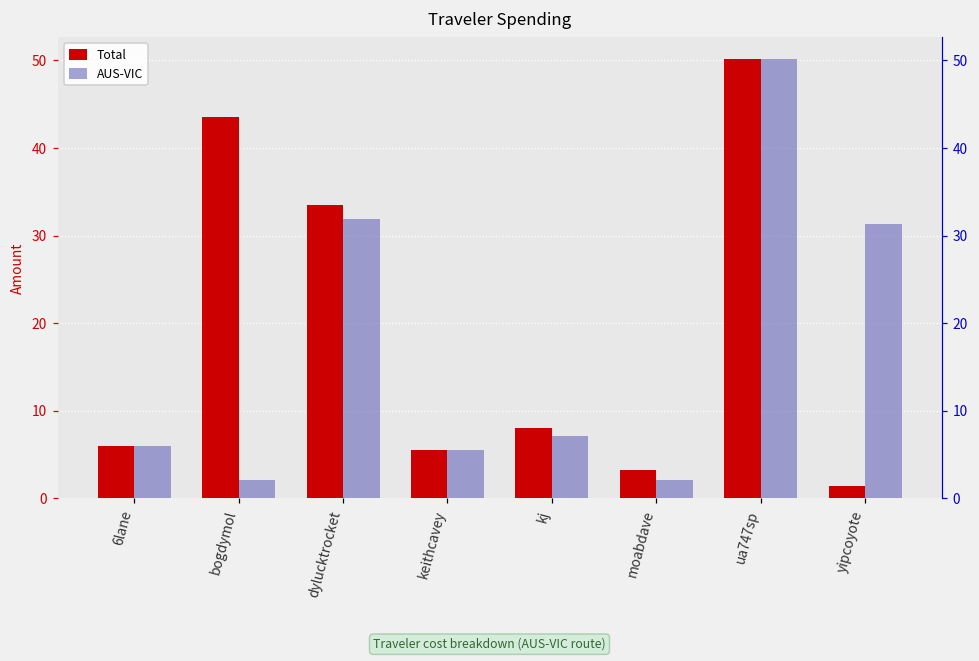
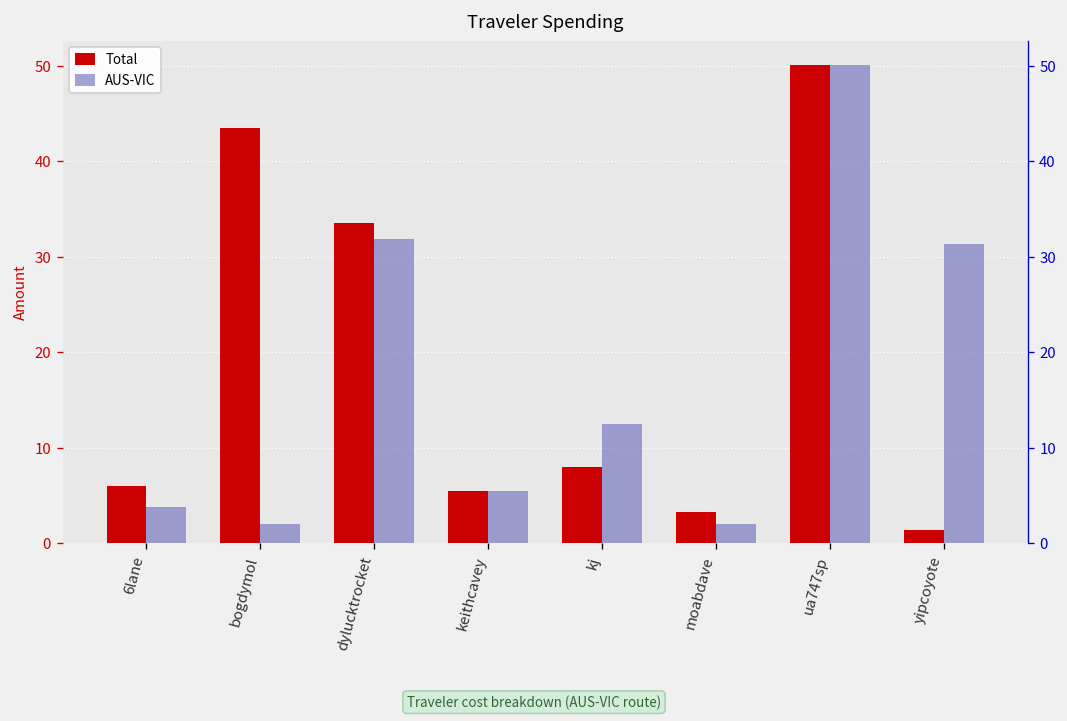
  {
    "Total": {
      "6lane": 6,
      "bogdymol": 43,
      "dylucktrocket": 34,
      "keithcavey": 5,
      "kj": 8,
      "moabdave": 3,
      "ua747sp": 50,
      "yipcoyote": 1
    },
    "AUS-VIC": {
-     "6lane": 6,
+     "6lane": 4,
      "bogdymol": 2,
      "dylucktrocket": 32,
      "keithcavey": 5,
-     "kj": 7,
+     "kj": 12,
      "moabdave": 2,
      "ua747sp": 50,
      "yipcoyote": 31
    }
  }
